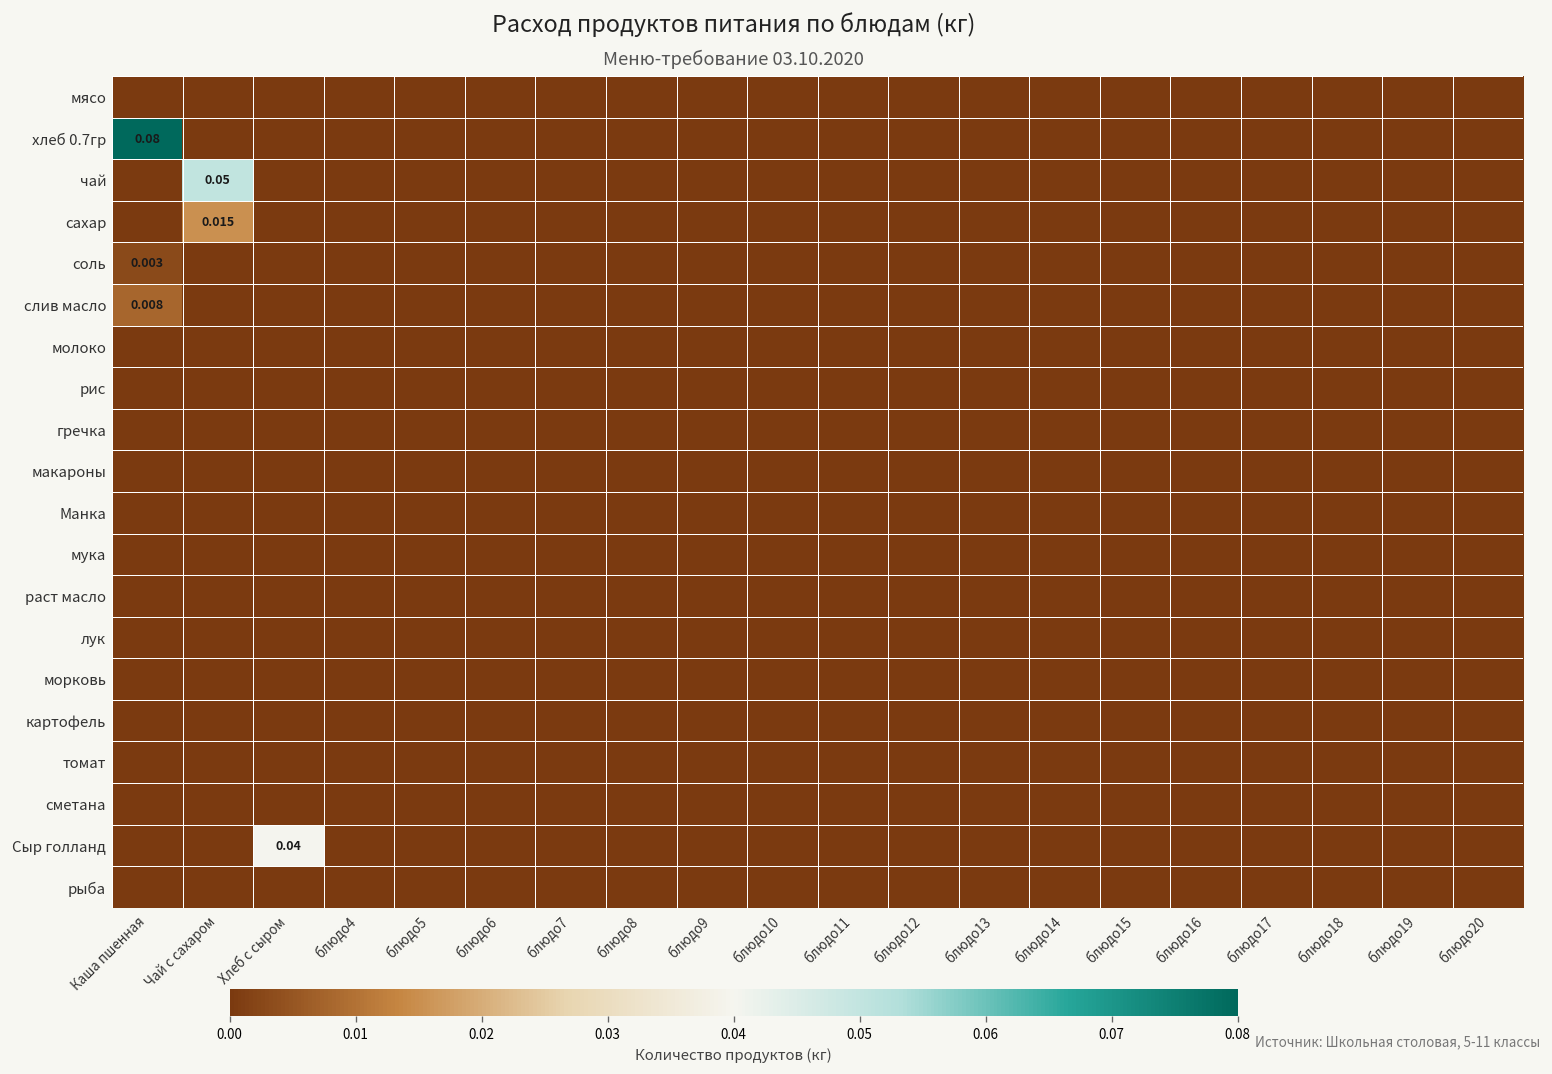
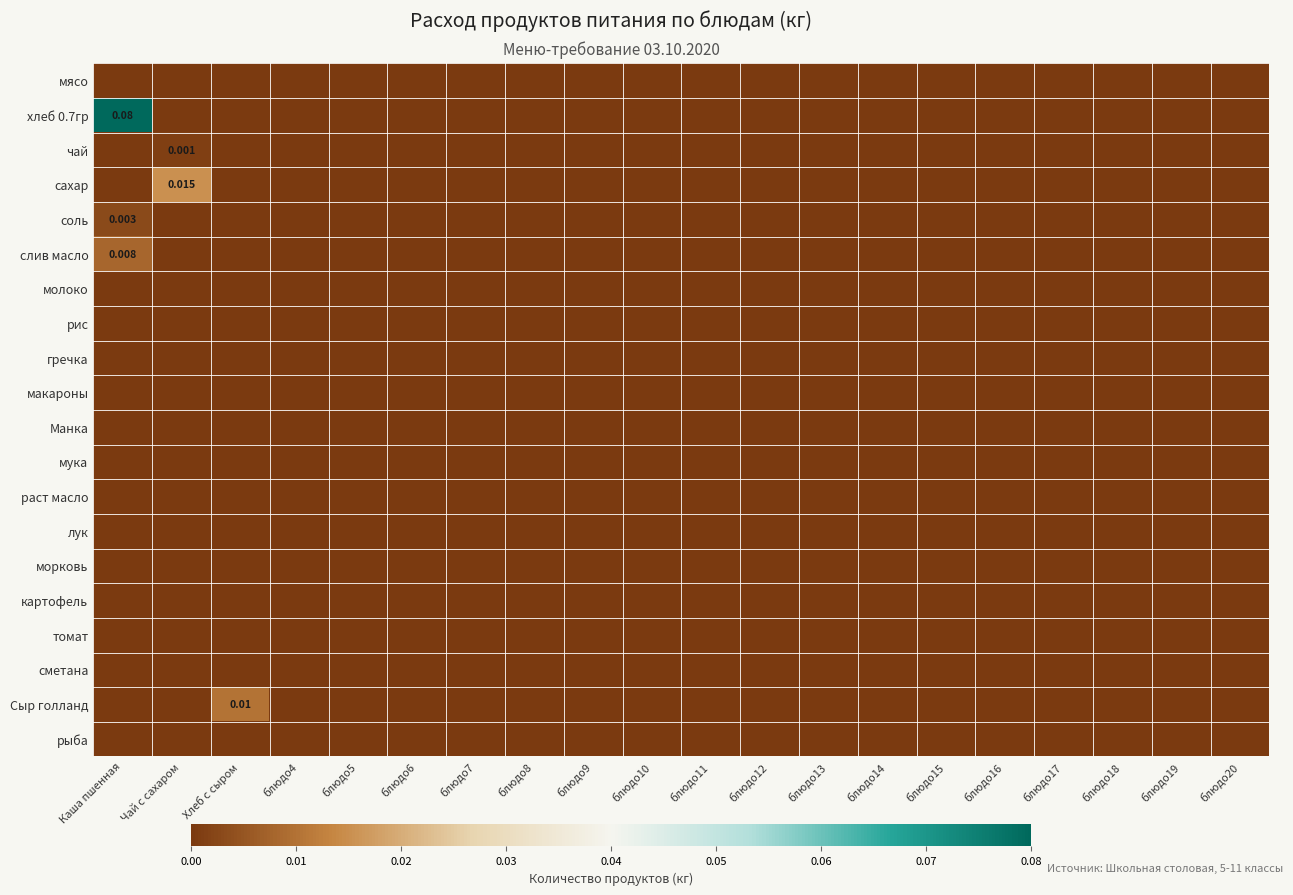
  {
    "хлеб 0.7гр": {
      "Каша пшенная": 0.08
    },
    "чай": {
-     "Чай с сахаром": 0.05
+     "Чай с сахаром": 0.001
    },
    "сахар": {
      "Чай с сахаром": 0.015
    },
    "соль": {
      "Каша пшенная": 0.003
    },
    "слив масло": {
      "Каша пшенная": 0.008
    },
    "Сыр голланд": {
-     "Хлеб с сыром": 0.04
+     "Хлеб с сыром": 0.01
    }
  }
